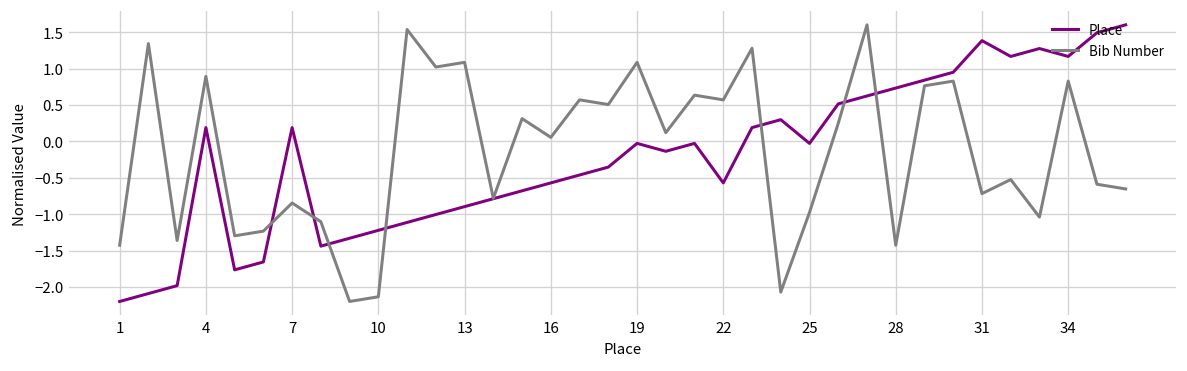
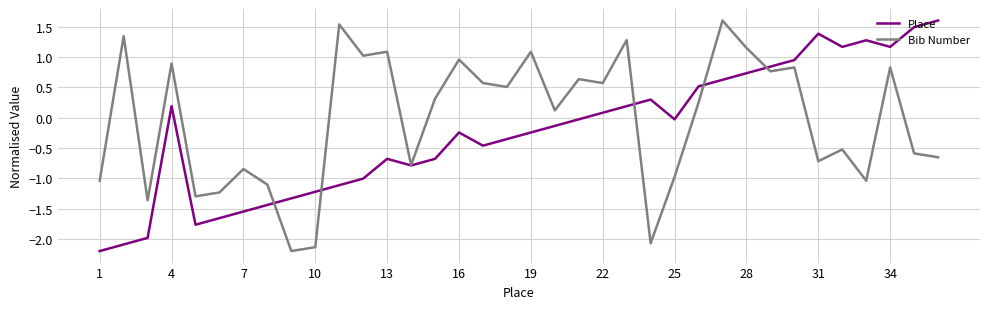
  {
    "Place": {
      "1": -2.2,
      "4": 0.2,
-     "7": 0.2,
+     "7": -1.5,
      "10": -1.2,
-     "13": -0.9,
-     "16": -0.6,
-     "19": 0.0,
-     "22": -0.6,
+     "13": -0.7,
+     "16": -0.2,
+     "19": -0.2,
+     "22": 0.1,
      "25": 0.0,
      "28": 0.7,
      "31": 1.4,
      "34": 1.2
    },
    "Bib Number": {
-     "1": -1.4,
+     "1": -1.0,
      "4": 0.9,
      "7": -0.8,
      "10": -2.1,
      "13": 1.1,
-     "16": 0.1,
+     "16": 1.0,
      "19": 1.1,
      "22": 0.6,
      "25": -1.0,
-     "28": -1.4,
+     "28": 1.1,
      "31": -0.7,
      "34": 0.8
    }
  }
